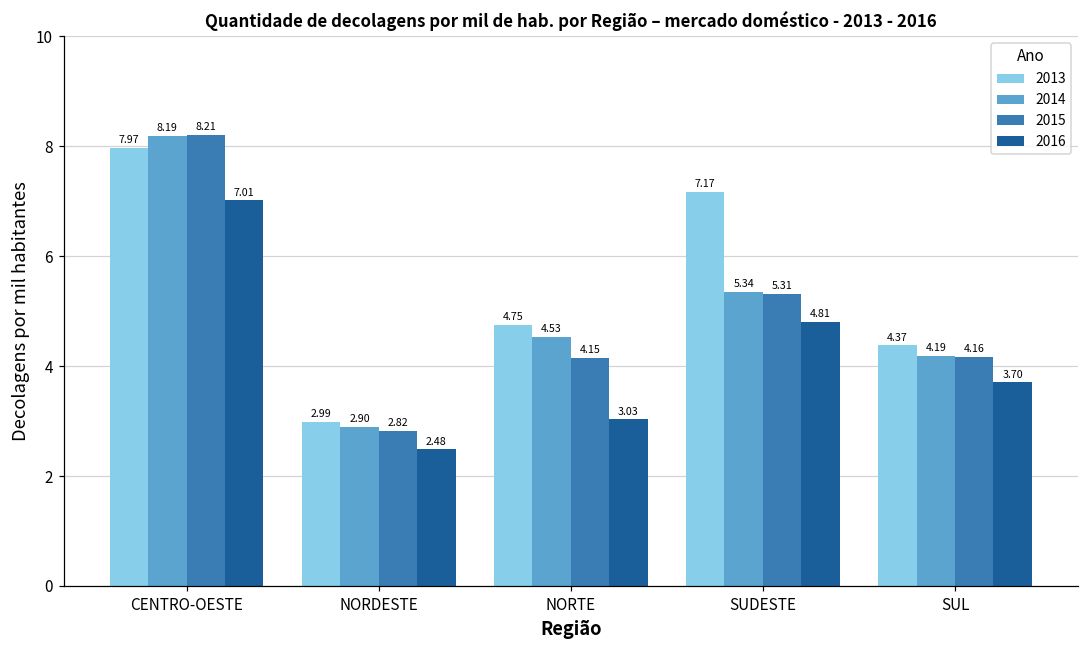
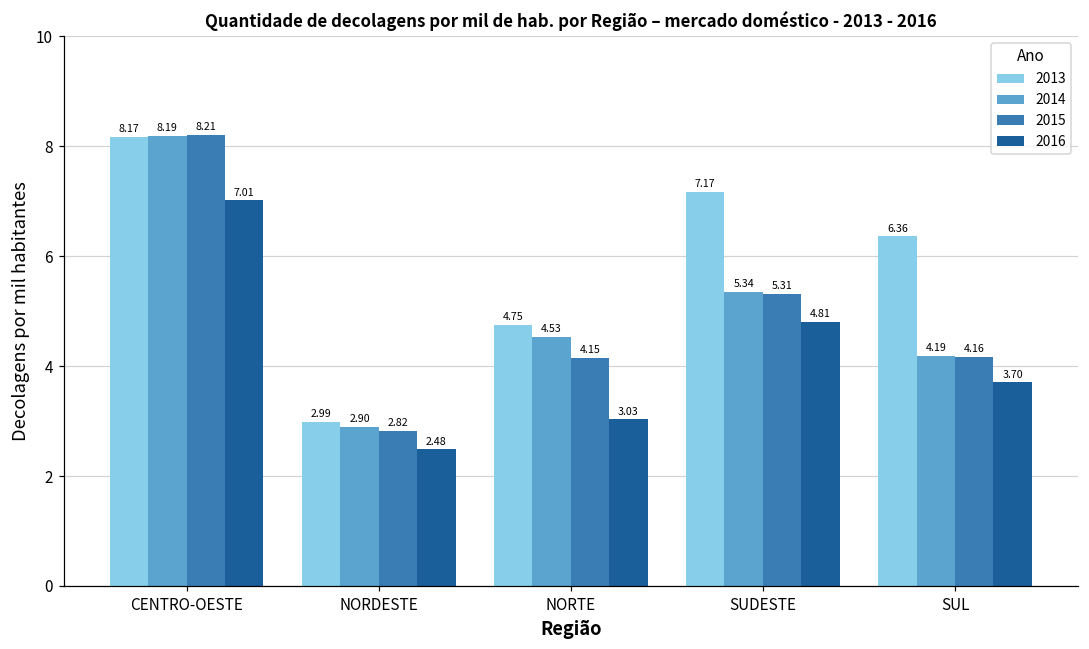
  {
    "2013": {
-     "CENTRO-OESTE": 7.97,
+     "CENTRO-OESTE": 8.17,
      "NORDESTE": 2.99,
      "NORTE": 4.75,
      "SUDESTE": 7.17,
-     "SUL": 4.37
+     "SUL": 6.36
    }
  }
